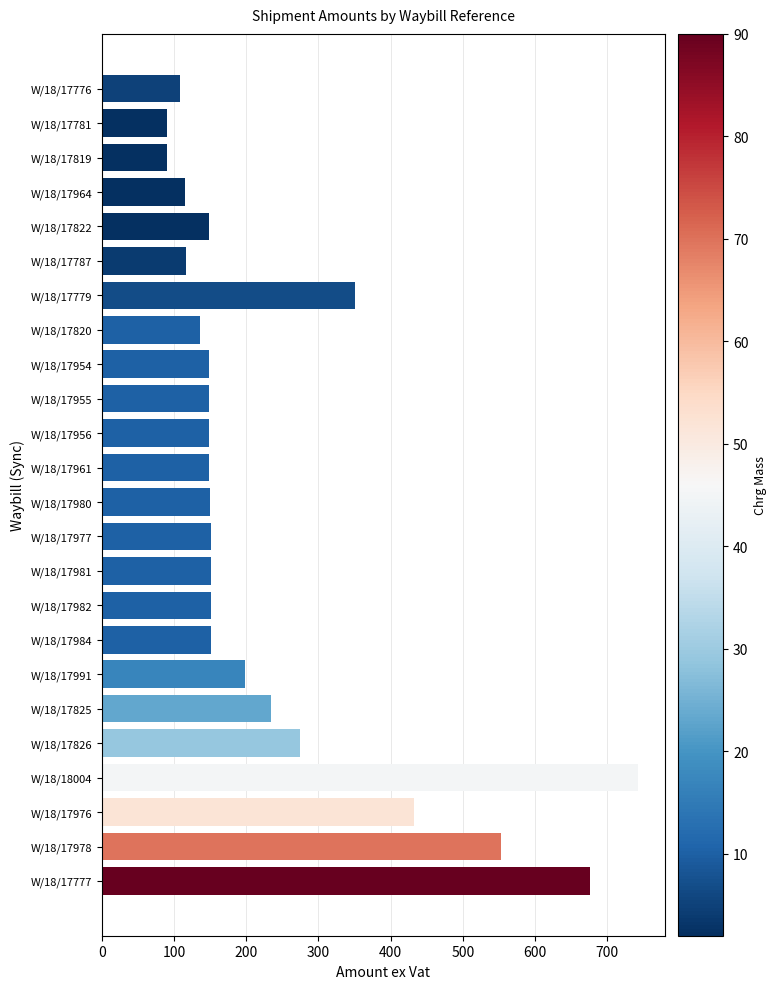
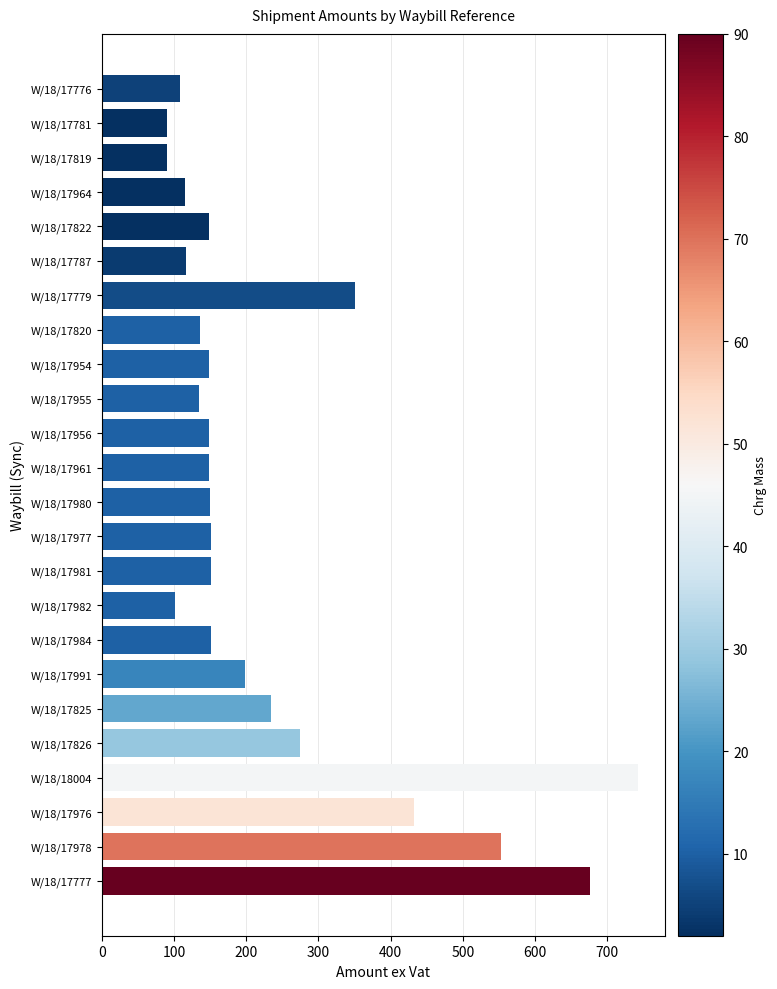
  {
    "W/18/17776": 110,
    "W/18/17781": 90,
    "W/18/17819": 90,
    "W/18/17964": 120,
    "W/18/17822": 150,
    "W/18/17787": 120,
    "W/18/17779": 350,
    "W/18/17820": 140,
    "W/18/17954": 150,
-   "W/18/17955": 150,
+   "W/18/17955": 130,
    "W/18/17956": 150,
    "W/18/17961": 150,
    "W/18/17980": 150,
    "W/18/17977": 150,
    "W/18/17981": 150,
-   "W/18/17982": 150,
+   "W/18/17982": 100,
    "W/18/17984": 150,
    "W/18/17991": 200,
    "W/18/17825": 230,
    "W/18/17826": 270,
    "W/18/18004": 740,
    "W/18/17976": 430,
    "W/18/17978": 550,
    "W/18/17777": 680
  }
